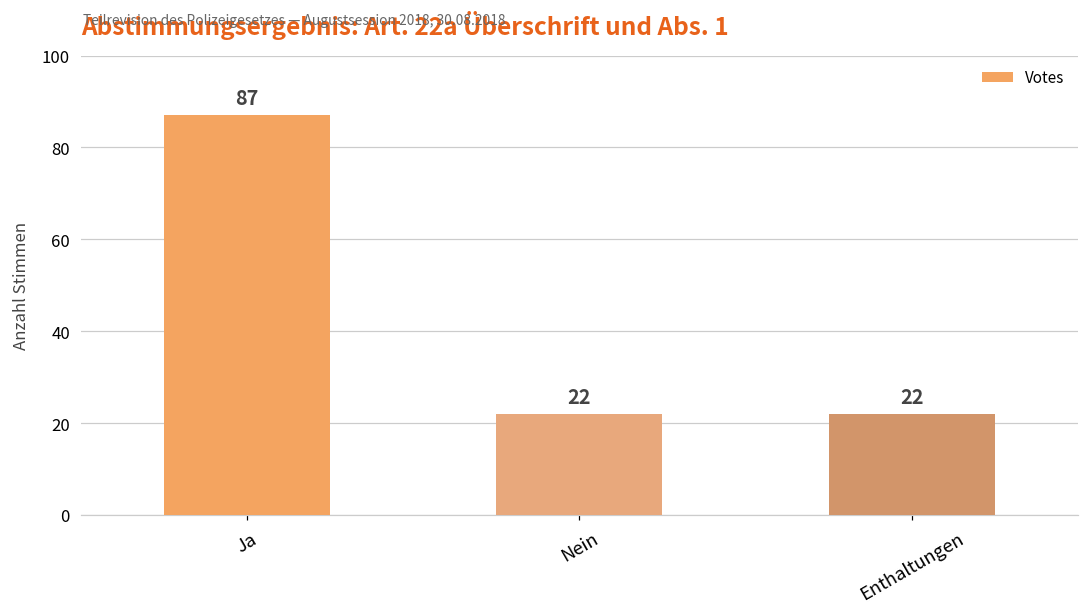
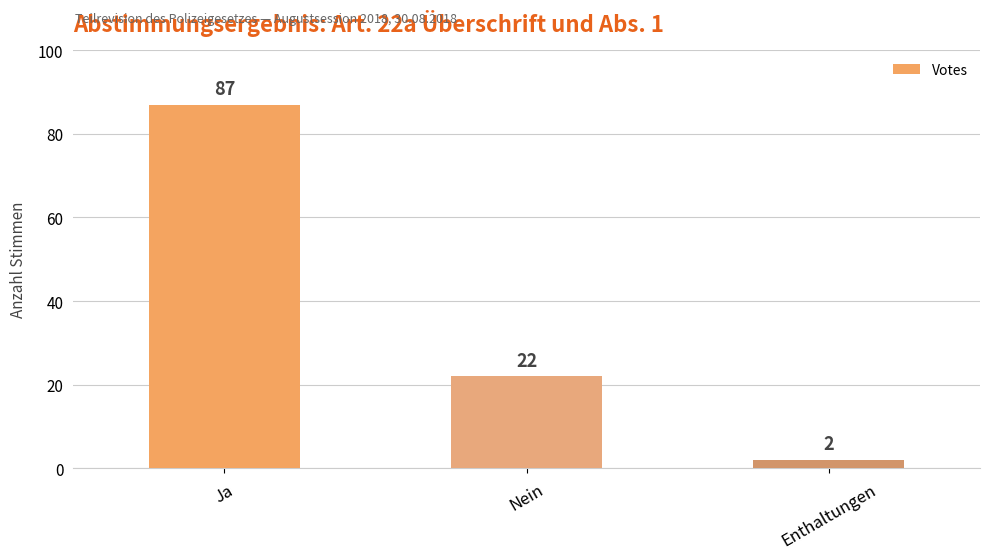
  {
    "Ja": 87,
    "Nein": 22,
-   "Enthaltungen": 22
+   "Enthaltungen": 2
  }
